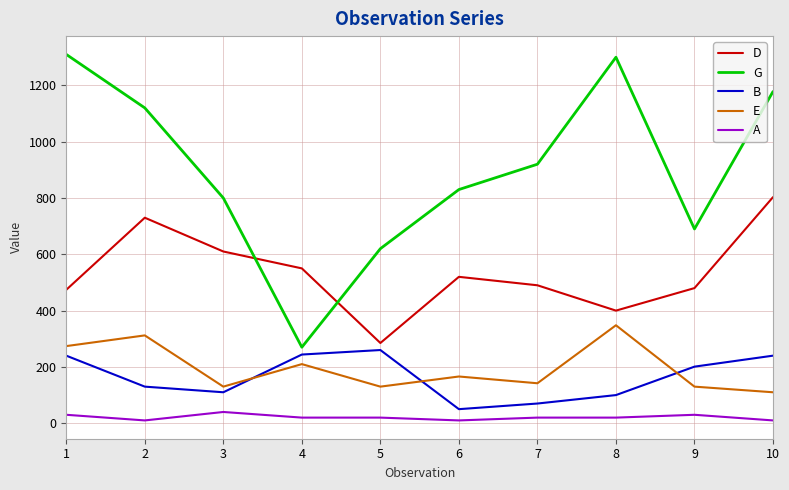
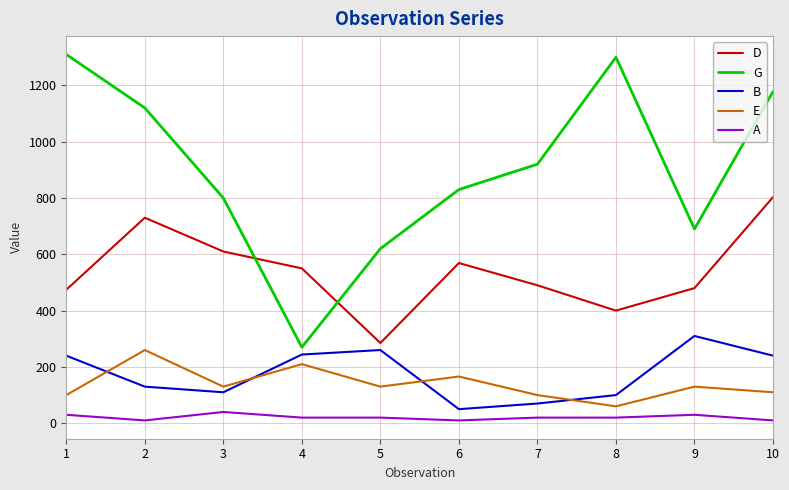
  {
    "D": {
      "1": 470,
      "2": 730,
      "3": 610,
      "4": 550,
      "5": 290,
-     "6": 520,
+     "6": 570,
      "7": 490,
      "8": 400,
      "9": 480,
      "10": 800
    },
    "G": {
      "1": 1310,
      "2": 1120,
      "3": 800,
      "4": 270,
      "5": 620,
      "6": 830,
      "7": 920,
      "8": 1300,
      "9": 690,
      "10": 1180
    },
    "B": {
      "1": 240,
      "2": 130,
      "3": 110,
      "4": 240,
      "5": 260,
      "6": 50,
      "7": 70,
      "8": 100,
-     "9": 200,
+     "9": 310,
      "10": 240
    },
    "E": {
-     "1": 270,
-     "2": 310,
+     "1": 100,
+     "2": 260,
      "3": 130,
      "4": 210,
      "5": 130,
      "6": 170,
-     "7": 140,
-     "8": 350,
+     "7": 100,
+     "8": 60,
      "9": 130,
      "10": 110
    },
    "A": {
      "1": 30,
      "2": 10,
      "3": 40,
      "4": 20,
      "5": 20,
      "6": 10,
      "7": 20,
      "8": 20,
      "9": 30,
      "10": 10
    }
  }
